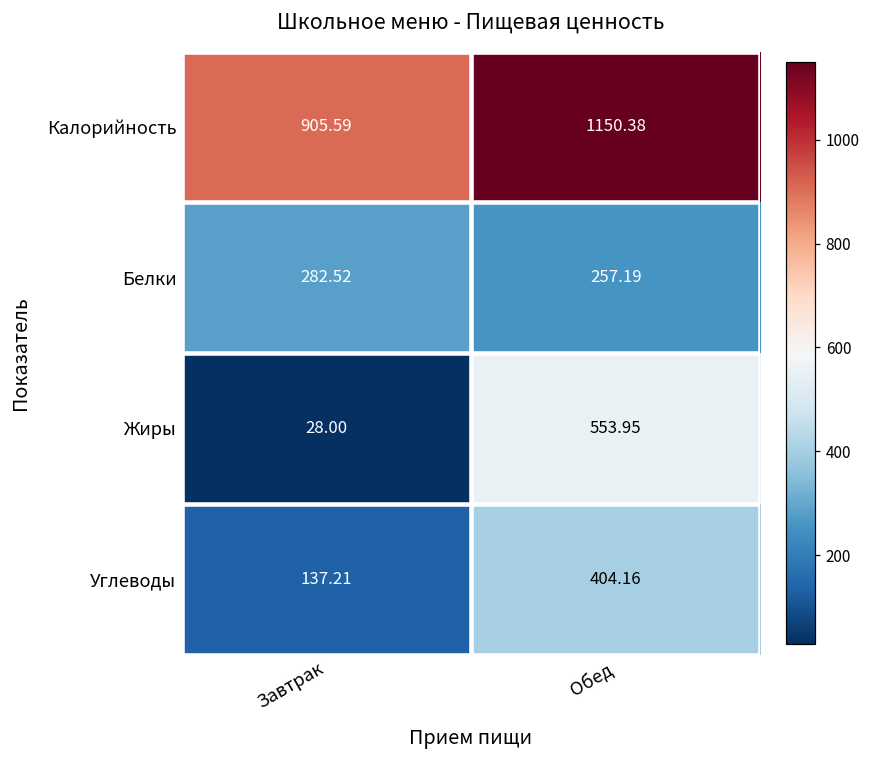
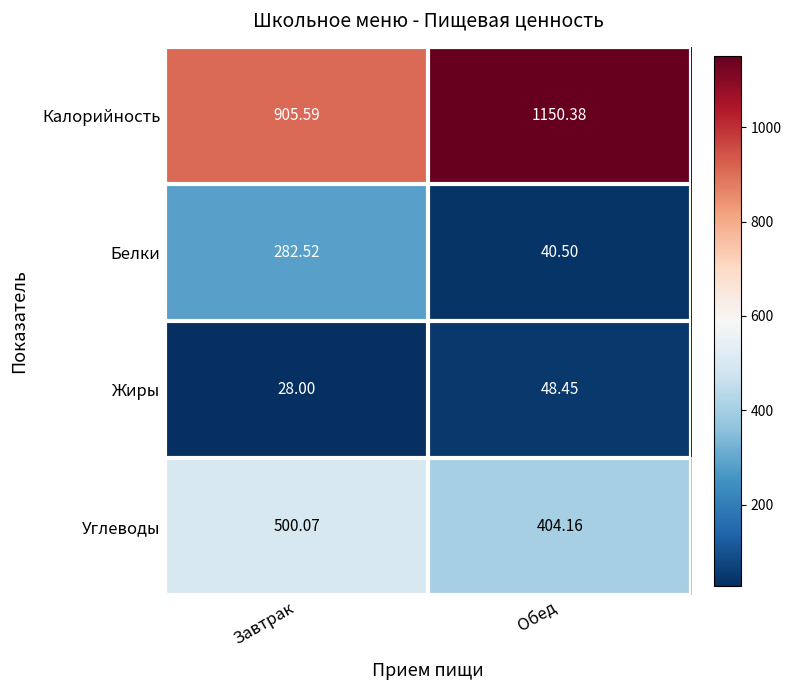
  {
    "Калорийность": {
      "Завтрак": 905.59,
      "Обед": 1150.38
    },
    "Белки": {
      "Завтрак": 282.52,
-     "Обед": 257.19
+     "Обед": 40.50
    },
    "Жиры": {
      "Завтрак": 28.00,
-     "Обед": 553.95
+     "Обед": 48.45
    },
    "Углеводы": {
-     "Завтрак": 137.21,
+     "Завтрак": 500.07,
      "Обед": 404.16
    }
  }
